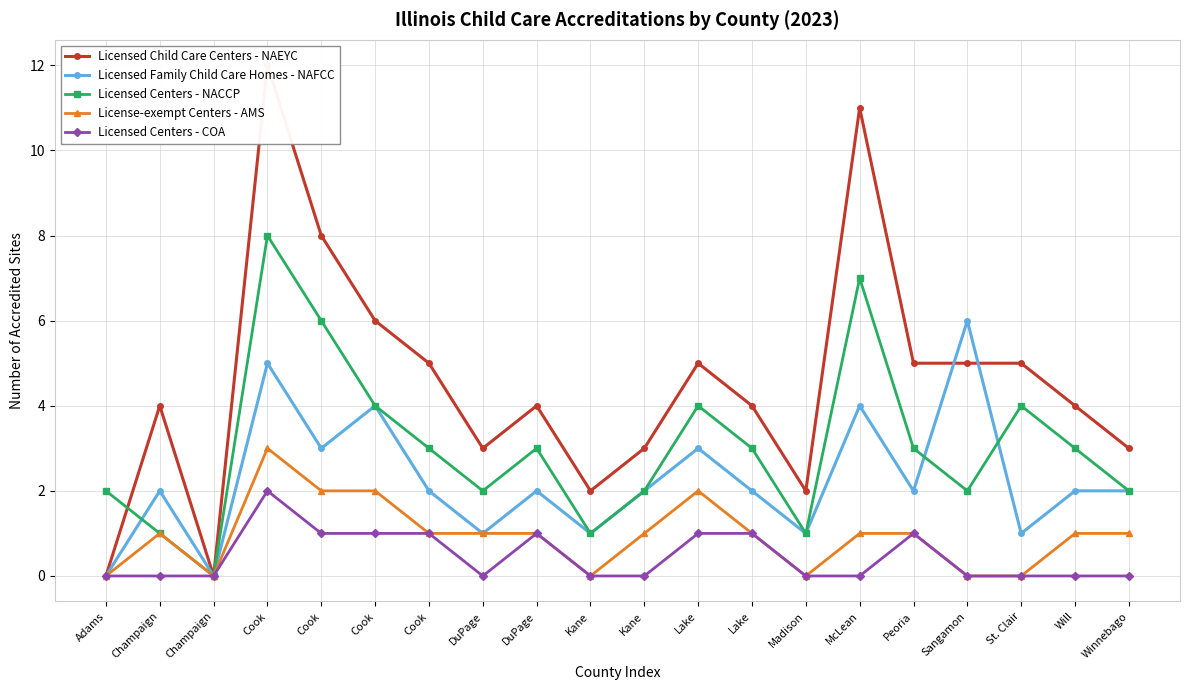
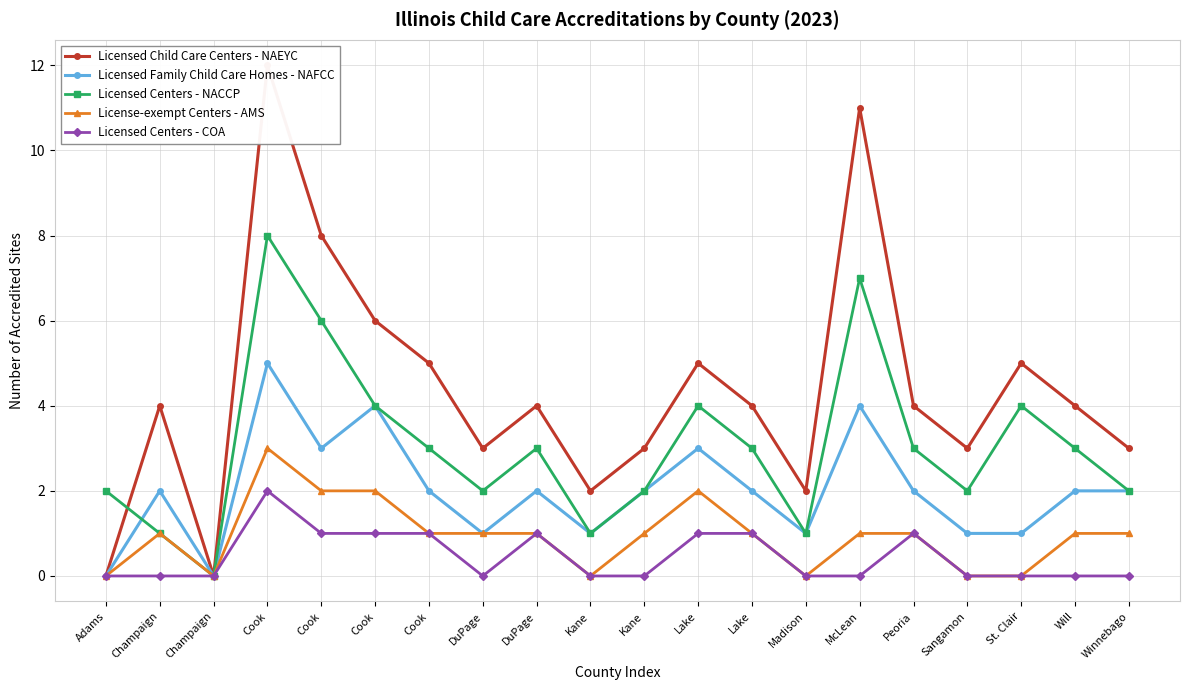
  {
    "Licensed Child Care Centers - NAEYC": {
      "Madison": 2,
      "McLean": 11,
-     "Peoria": 5,
-     "Sangamon": 5,
+     "Peoria": 4,
+     "Sangamon": 3,
      "St. Clair": 5,
      "Will": 4,
      "Winnebago": 3
    },
    "Licensed Family Child Care Homes - NAFCC": {
      "McLean": 4,
      "Peoria": 2,
-     "Sangamon": 6,
+     "Sangamon": 1,
      "St. Clair": 1,
      "Will": 2
    },
    "Licensed Centers - NACCP": {
      "Adams": 2,
      "McLean": 7,
      "Peoria": 3,
      "Sangamon": 2,
      "St. Clair": 4,
      "Will": 3
    },
    "License-exempt Centers - AMS": {
      "McLean": 1,
      "Will": 1,
      "Winnebago": 1
    },
    "Licensed Centers - COA": {
      "McLean": 0,
      "Will": 0,
      "Winnebago": 0
    }
  }
